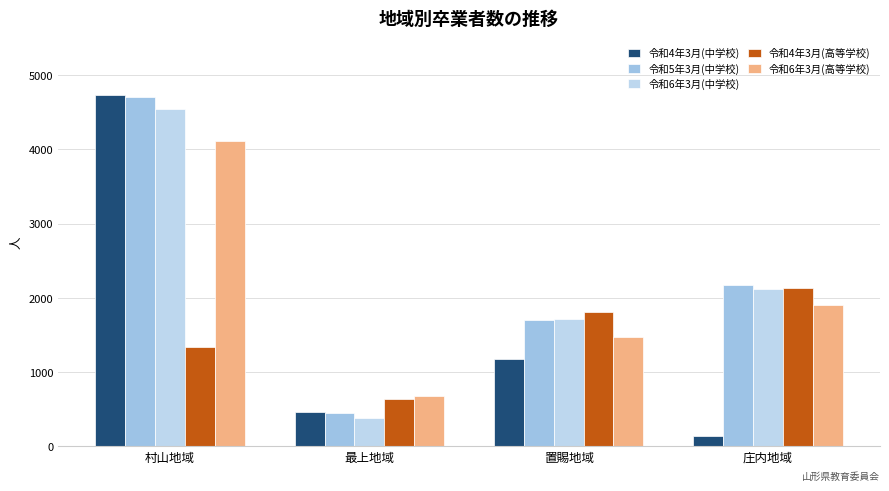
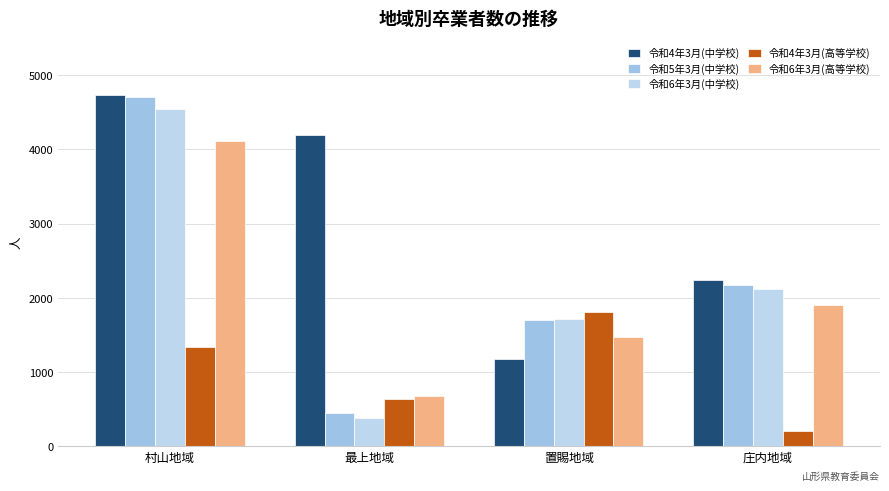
  {
    "令和4年3月(中学校)": {
      "村山地域": 4700,
-     "最上地域": 500,
+     "最上地域": 4200,
      "置賜地域": 1200,
-     "庄内地域": 100
+     "庄内地域": 2200
    },
    "令和4年3月(高等学校)": {
      "村山地域": 1300,
      "最上地域": 600,
      "置賜地域": 1800,
-     "庄内地域": 2100
+     "庄内地域": 200
    },
    "令和6年3月(高等学校)": {
      "村山地域": 4100,
      "最上地域": 700,
      "置賜地域": 1500,
      "庄内地域": 1900
    }
  }
